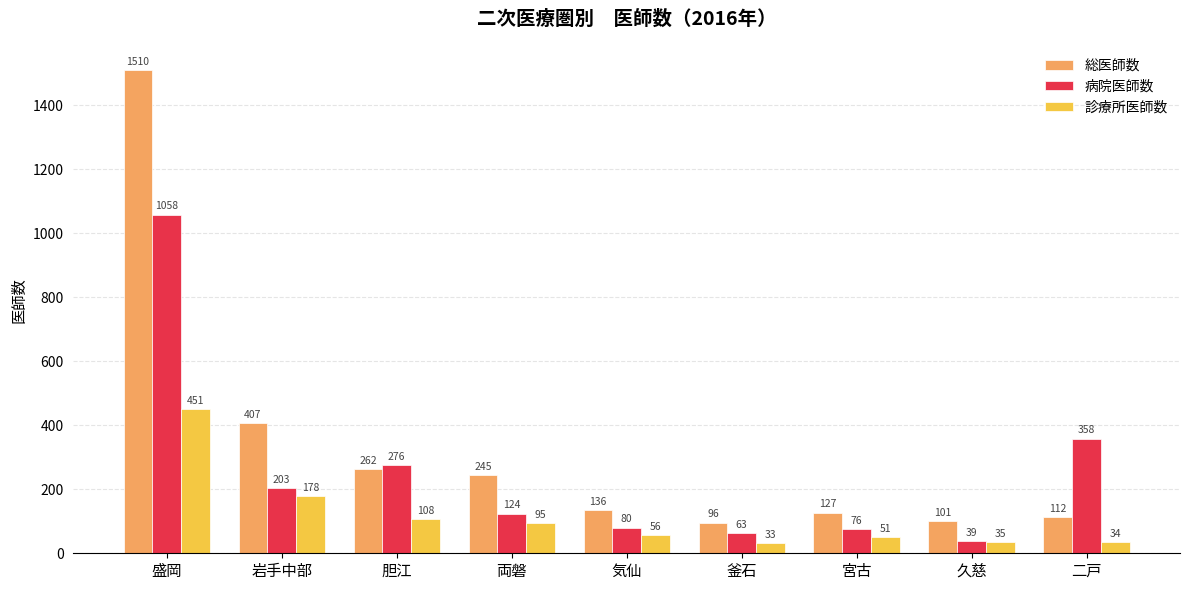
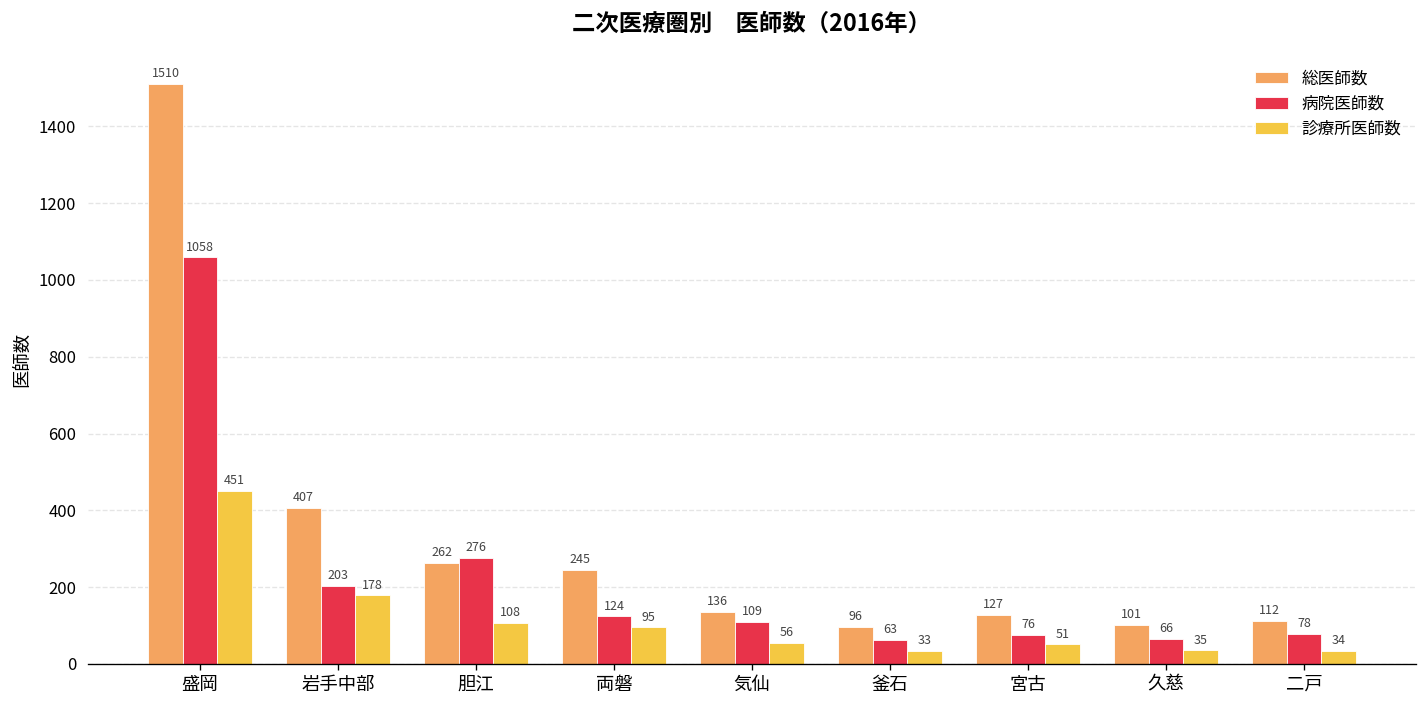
  {
    "病院医師数": {
      "盛岡": 1058,
      "岩手中部": 203,
      "胆江": 276,
      "両磐": 124,
-     "気仙": 80,
+     "気仙": 109,
      "釜石": 63,
      "宮古": 76,
-     "久慈": 39,
-     "二戸": 358
+     "久慈": 66,
+     "二戸": 78
    }
  }
